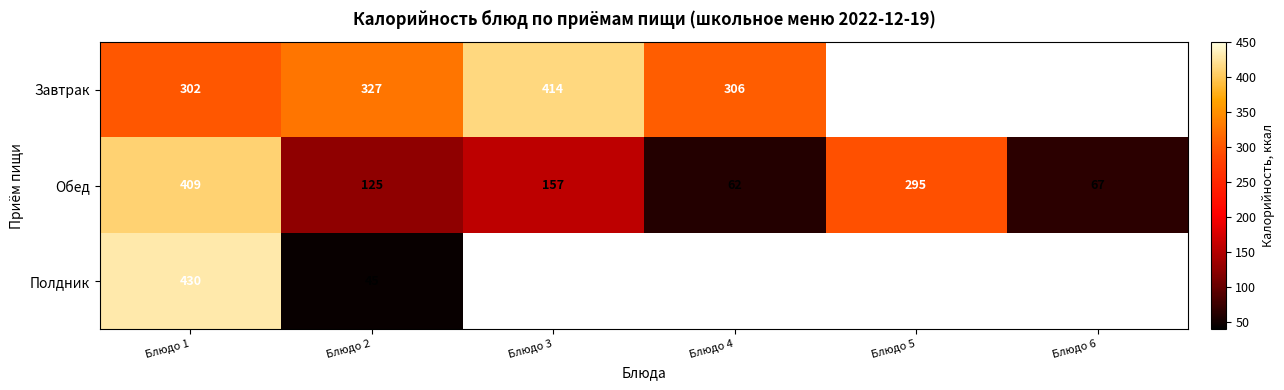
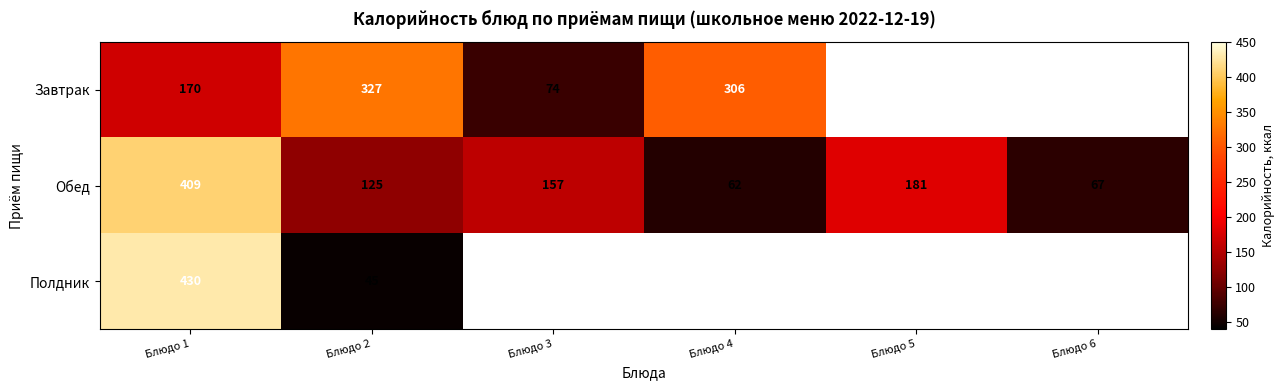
  {
    "Завтрак": {
-     "Блюдо 1": 302,
+     "Блюдо 1": 170,
      "Блюдо 2": 327,
-     "Блюдо 3": 414,
+     "Блюдо 3": 74,
      "Блюдо 4": 306
    },
    "Обед": {
      "Блюдо 1": 409,
      "Блюдо 2": 125,
      "Блюдо 3": 157,
-     "Блюдо 5": 295
+     "Блюдо 5": 181
    },
    "Полдник": {
      "Блюдо 1": 430
    }
  }
